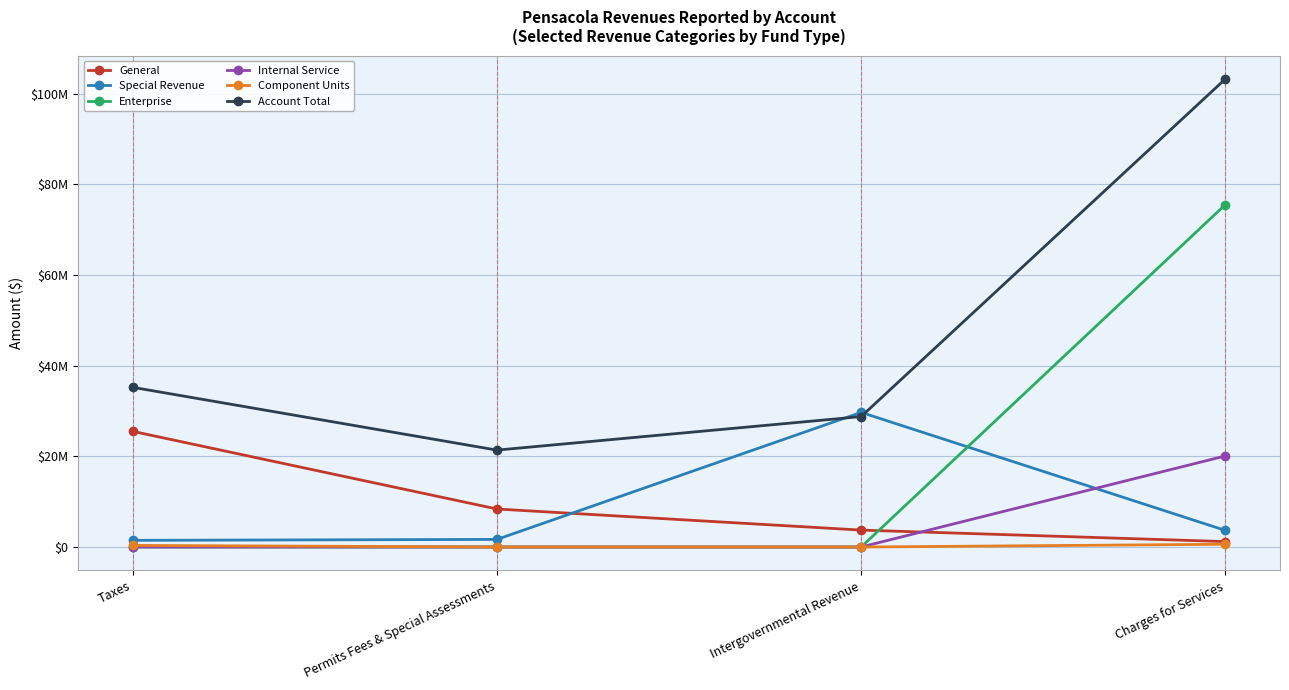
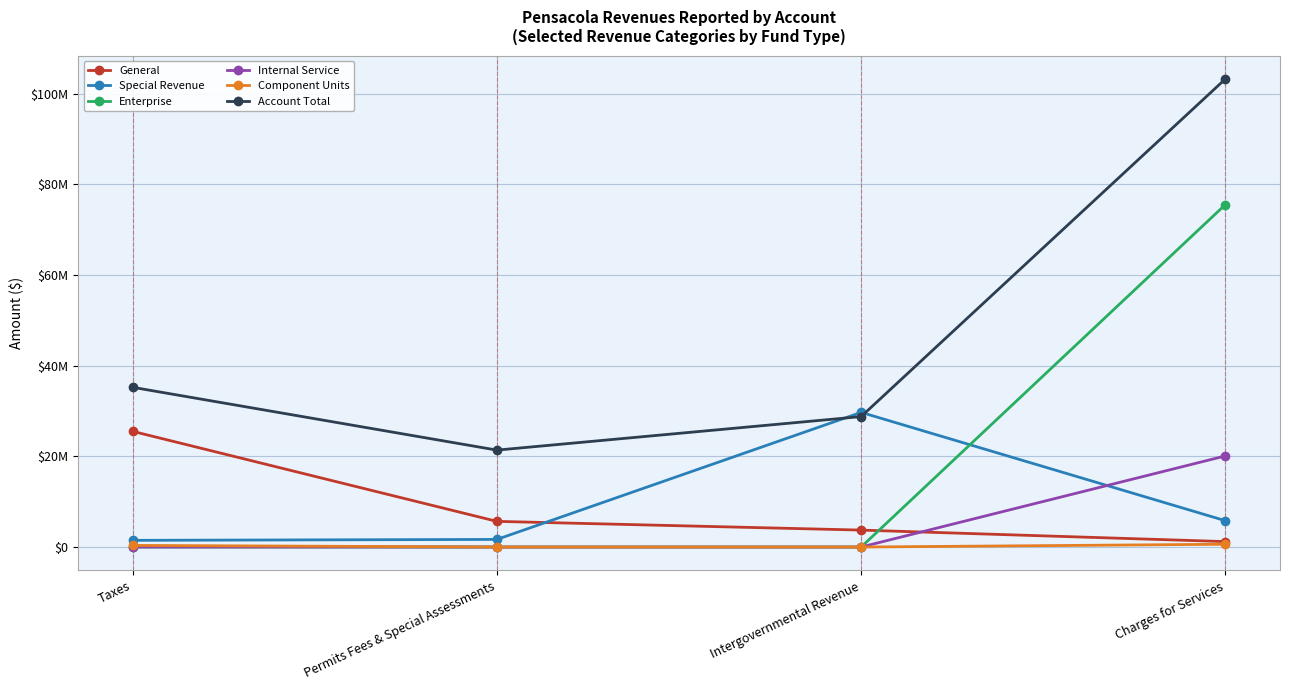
  {
    "General": {
      "Taxes": "$26000000",
-     "Permits Fees & Special Assessments": "$8000000",
+     "Permits Fees & Special Assessments": "$6000000",
      "Intergovernmental Revenue": "$4000000",
      "Charges for Services": "$1000000"
    },
    "Special Revenue": {
      "Taxes": "$1000000",
      "Permits Fees & Special Assessments": "$2000000",
      "Intergovernmental Revenue": "$30000000",
-     "Charges for Services": "$4000000"
+     "Charges for Services": "$6000000"
    },
    "Enterprise": {
      "Charges for Services": "$76000000"
    },
    "Internal Service": {
      "Charges for Services": "$20000000"
    },
    "Component Units": {
      "Charges for Services": "$1000000"
    },
    "Account Total": {
      "Taxes": "$35000000",
      "Permits Fees & Special Assessments": "$21000000",
      "Intergovernmental Revenue": "$29000000",
      "Charges for Services": "$103000000"
    }
  }
